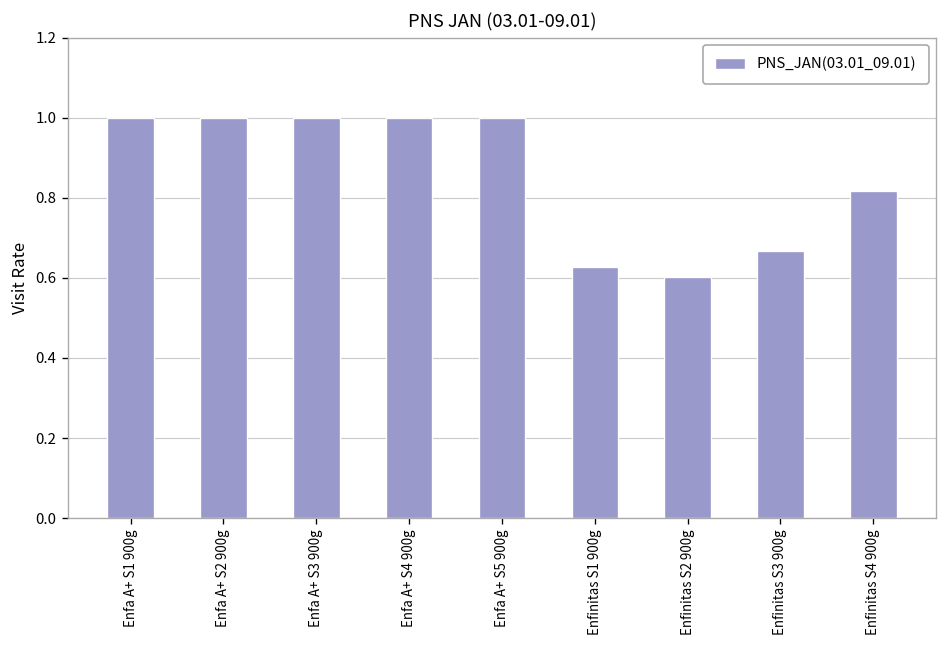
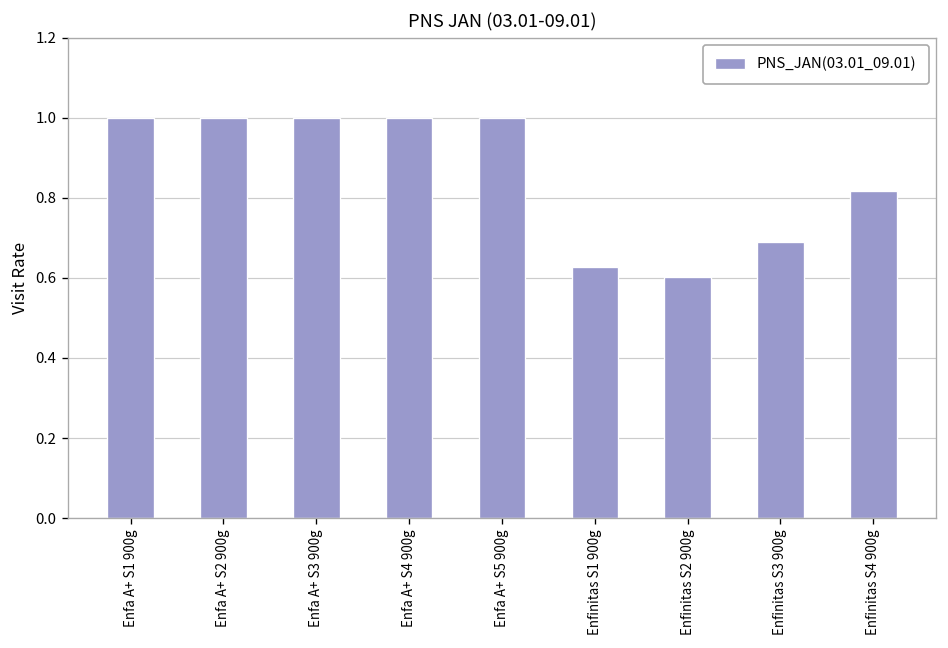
  {
    "Enfa A+ S1 900g": 1.00,
    "Enfa A+ S2 900g": 1.00,
    "Enfa A+ S3 900g": 1.00,
    "Enfa A+ S4 900g": 1.00,
    "Enfa A+ S5 900g": 1.00,
    "Enfinitas S1 900g": 0.63,
    "Enfinitas S2 900g": 0.60,
-   "Enfinitas S3 900g": 0.67,
+   "Enfinitas S3 900g": 0.69,
    "Enfinitas S4 900g": 0.82
  }
